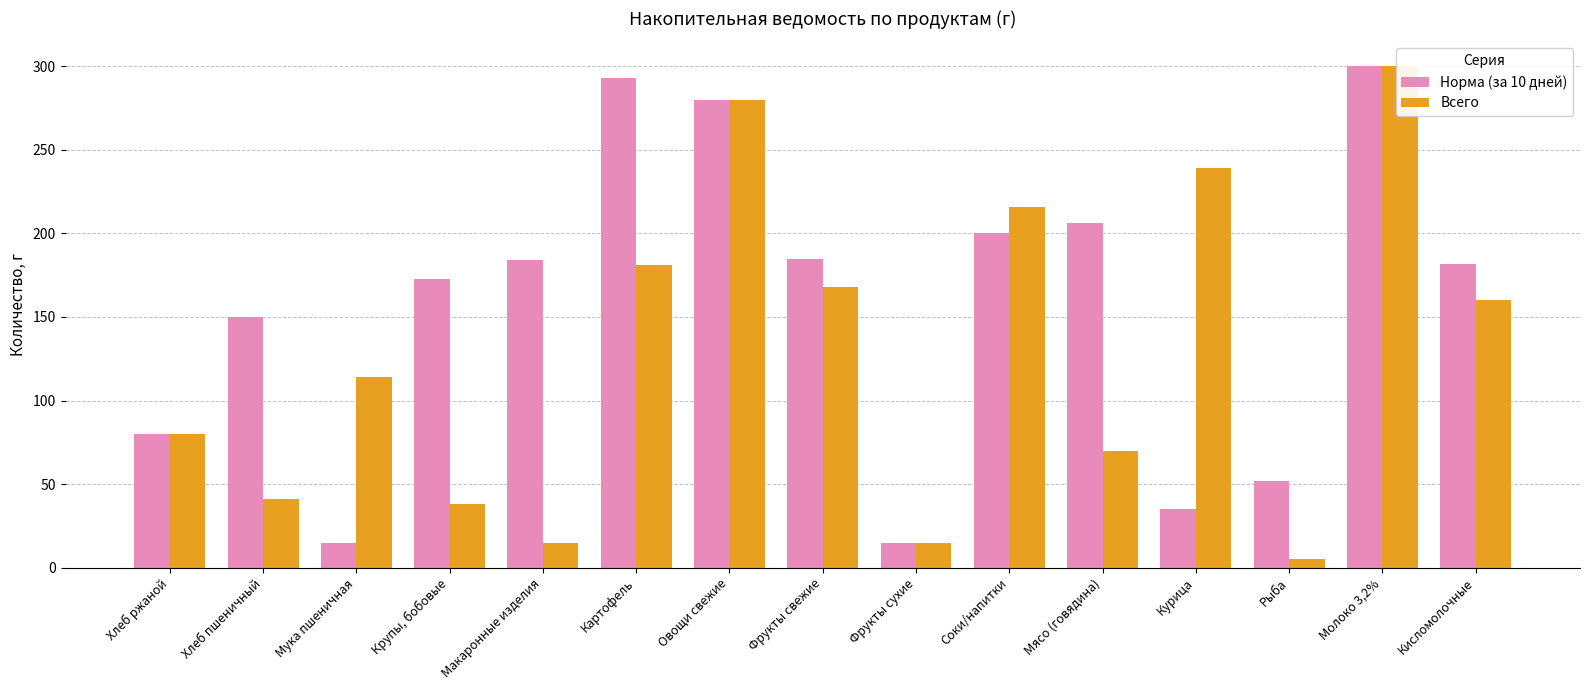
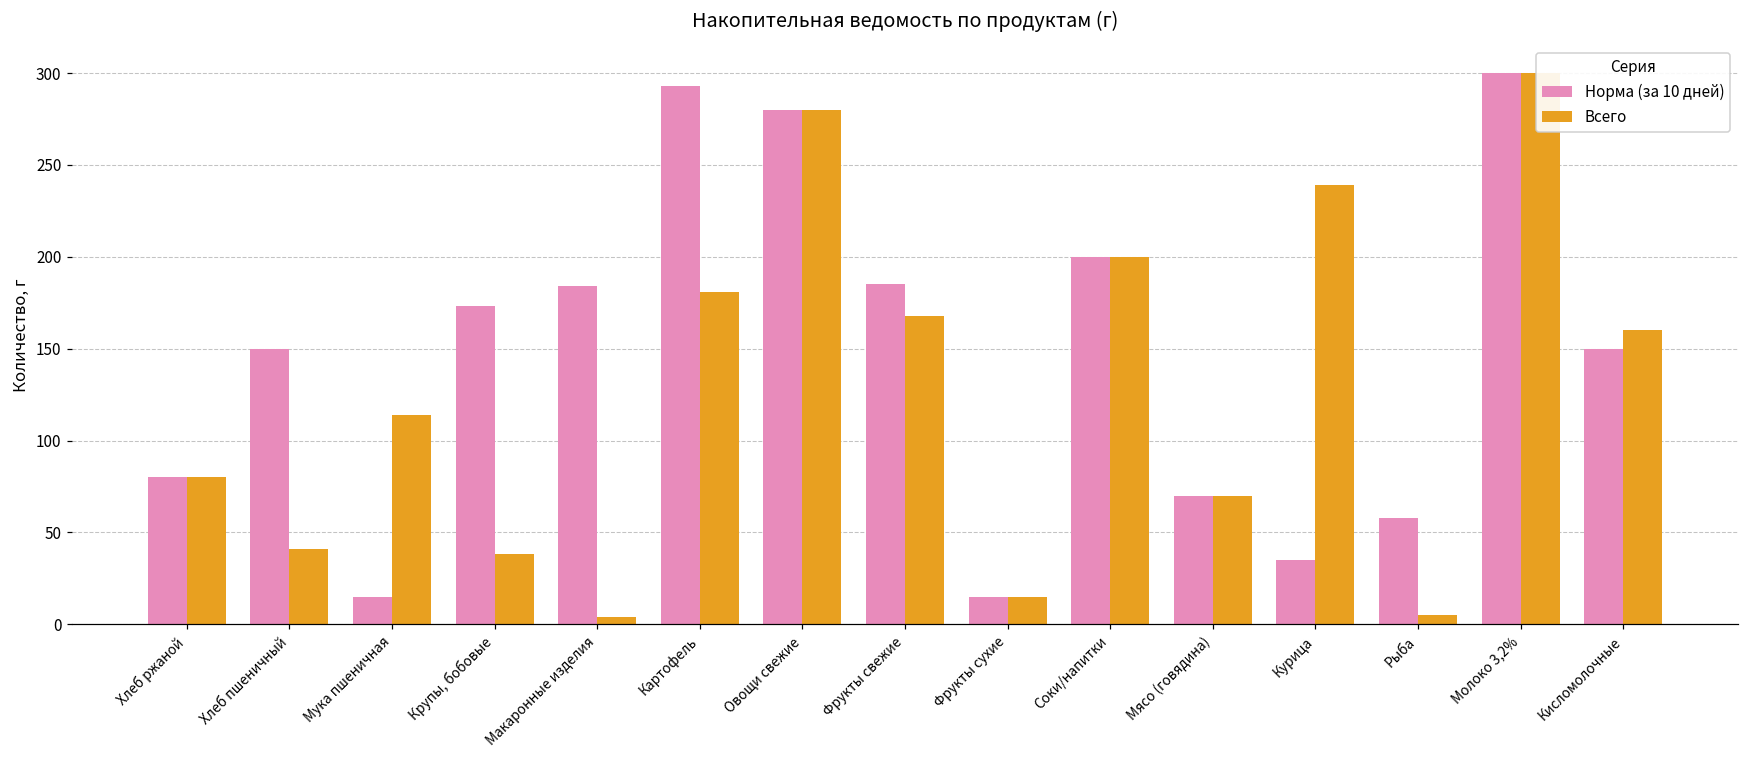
  {
    "Норма (за 10 дней)": {
      "Хлеб ржаной": 80,
      "Хлеб пшеничный": 150,
      "Мука пшеничная": 15,
      "Крупы, бобовые": 173,
      "Макаронные изделия": 184,
      "Картофель": 293,
      "Овощи свежие": 280,
      "Фрукты свежие": 185,
      "Фрукты сухие": 15,
      "Соки/напитки": 200,
-     "Мясо (говядина)": 206,
+     "Мясо (говядина)": 70,
      "Курица": 35,
-     "Рыба": 52,
+     "Рыба": 58,
      "Молоко 3,2%": 300,
-     "Кисломолочные": 182
+     "Кисломолочные": 150
    },
    "Всего": {
      "Хлеб ржаной": 80,
      "Хлеб пшеничный": 41,
      "Мука пшеничная": 114,
      "Крупы, бобовые": 38,
-     "Макаронные изделия": 15,
+     "Макаронные изделия": 4,
      "Картофель": 181,
      "Овощи свежие": 280,
      "Фрукты свежие": 168,
      "Фрукты сухие": 15,
-     "Соки/напитки": 216,
+     "Соки/напитки": 200,
      "Мясо (говядина)": 70,
      "Курица": 239,
      "Рыба": 5,
      "Кисломолочные": 160
    }
  }
